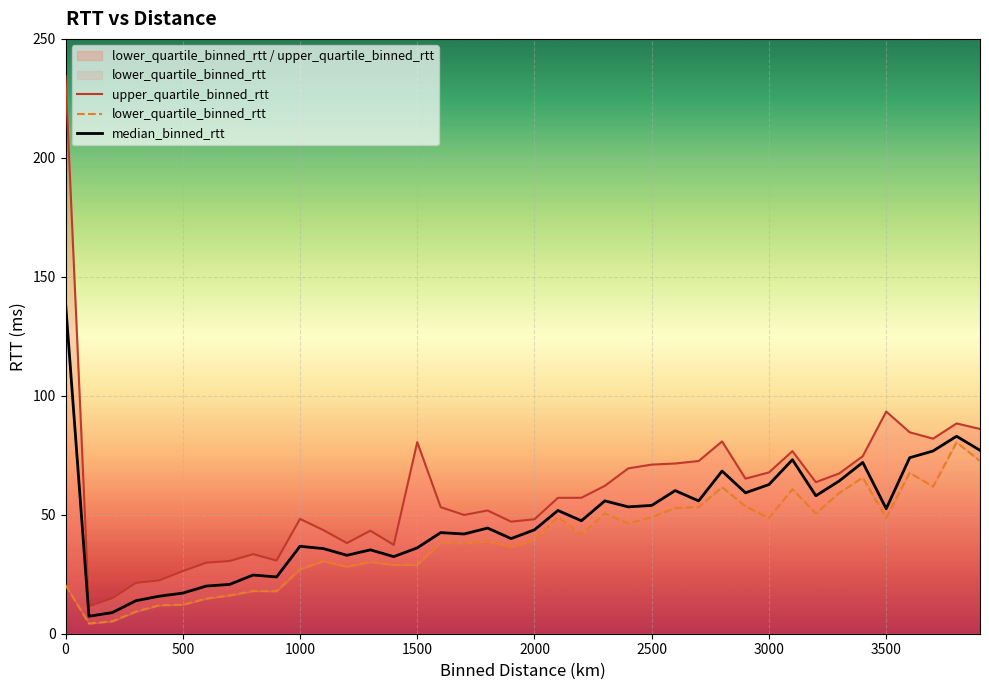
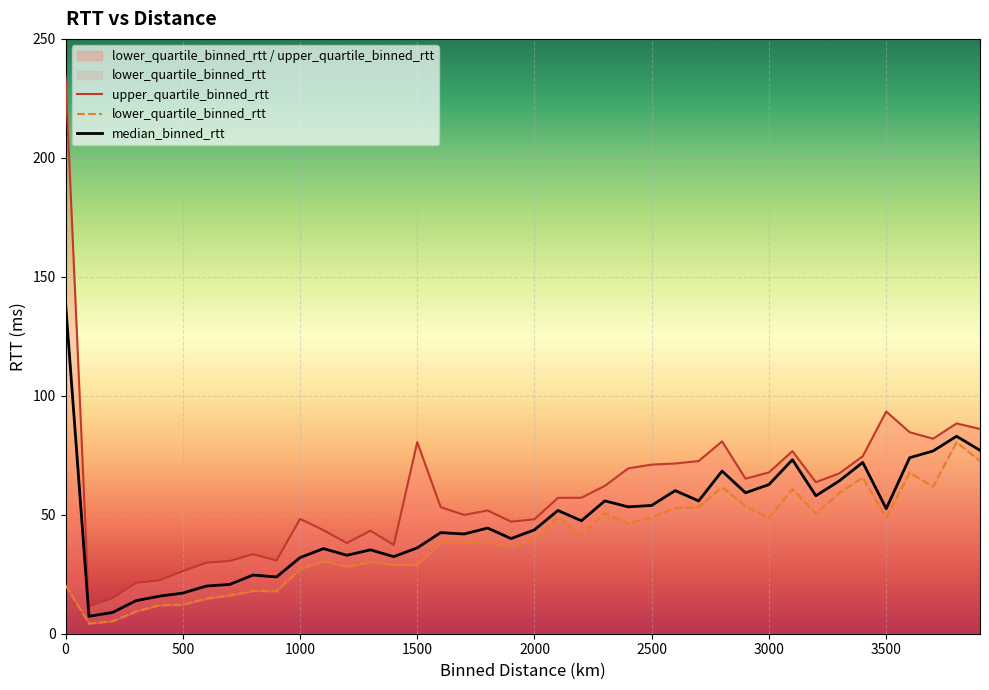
  {
    "median_binned_rtt": {
      "0": 139,
      "500": 17,
-     "1000": 37,
+     "1000": 32,
      "1500": 36,
      "2000": 44,
      "2500": 54,
      "3000": 63,
      "3500": 53
    }
  }
